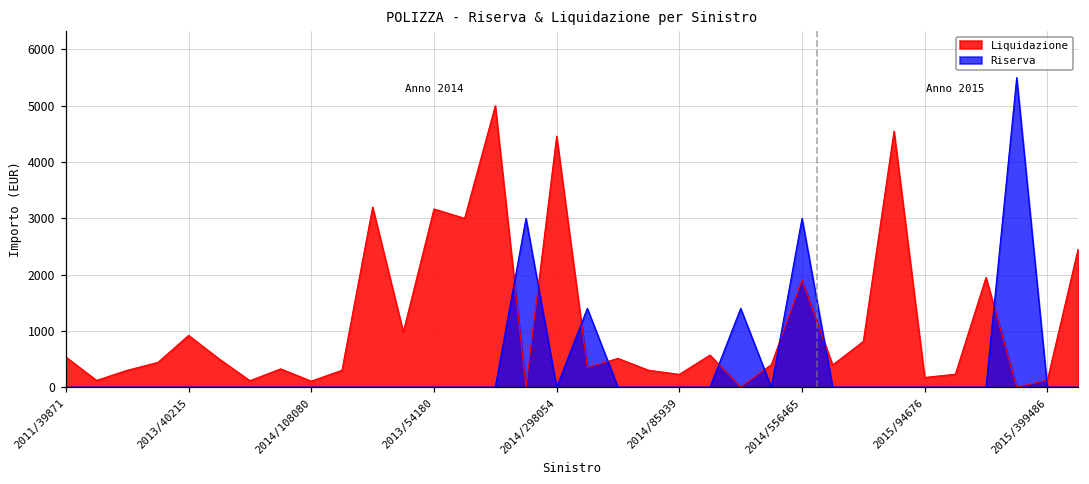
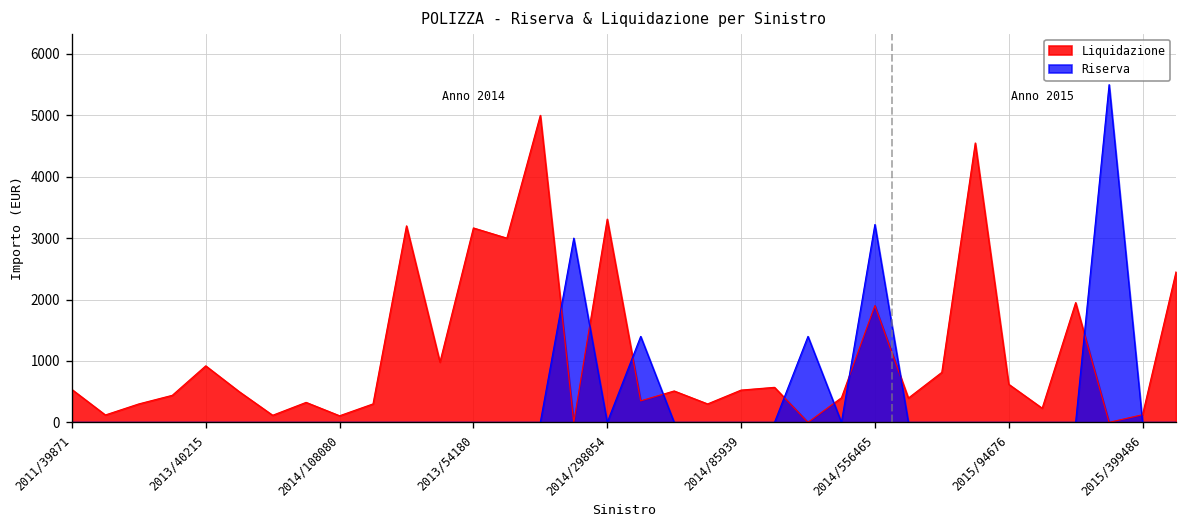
  {
    "Liquidazione": {
      "2011/39871": 500,
      "2013/40215": 900,
      "2014/108080": 100,
      "2013/54180": 3200,
-     "2014/298054": 4500,
-     "2014/85939": 200,
+     "2014/298054": 3300,
+     "2014/85939": 500,
      "2014/556465": 1900,
-     "2015/94676": 200,
+     "2015/94676": 600,
      "2015/399486": 100
    },
    "Riserva": {
      "2011/39871": 0,
      "2013/40215": 0,
      "2014/108080": 0,
      "2013/54180": 0,
      "2014/298054": 0,
      "2014/85939": 0,
-     "2014/556465": 3000,
+     "2014/556465": 3200,
      "2015/94676": 0,
      "2015/399486": 0
    }
  }
